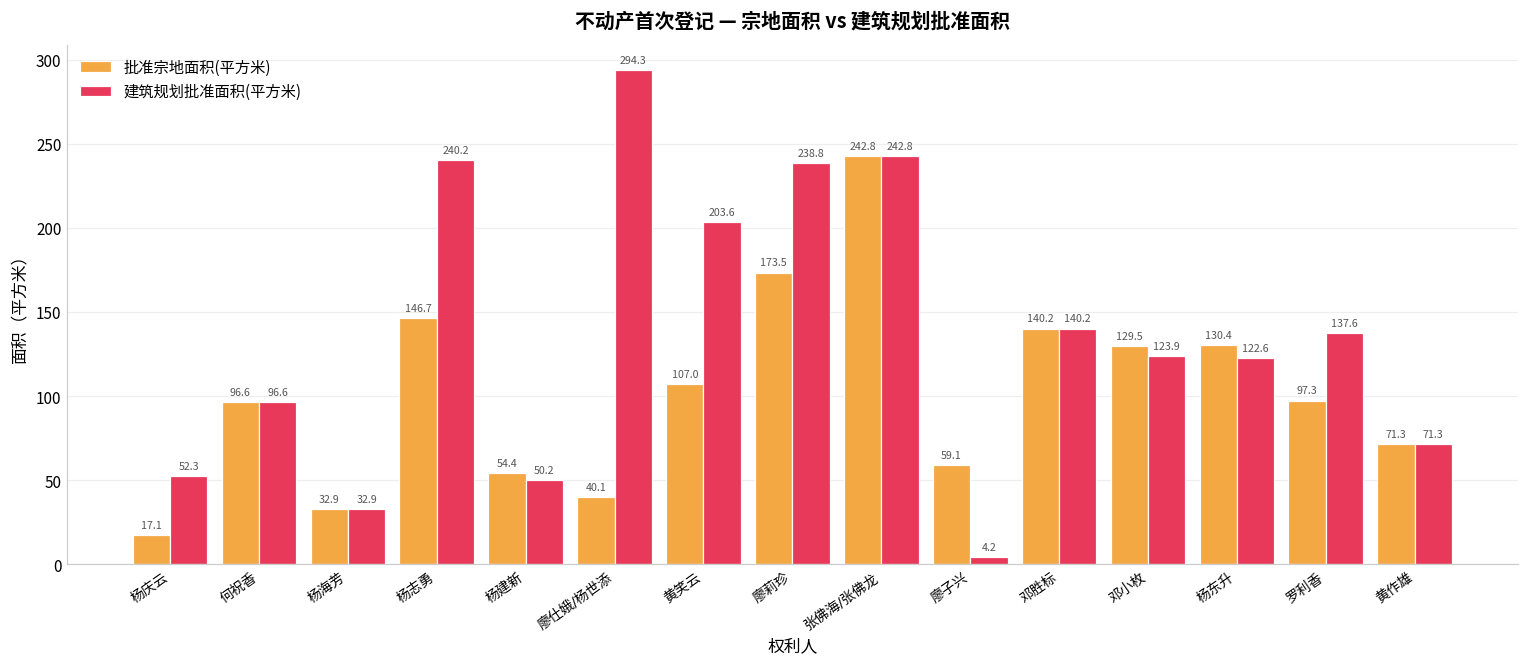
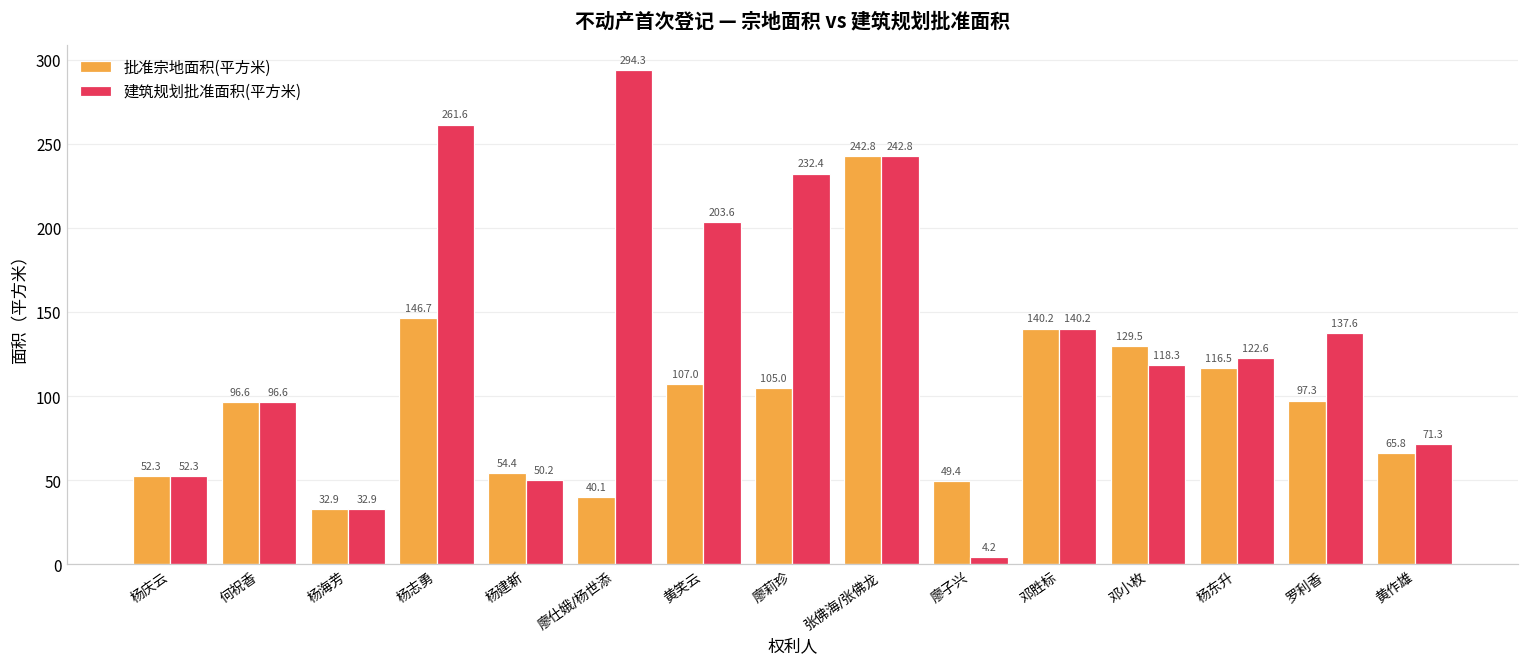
  {
    "批准宗地面积(平方米)": {
-     "杨庆云": 17.1,
+     "杨庆云": 52.3,
      "何祝香": 96.6,
      "杨海芳": 32.9,
      "杨志勇": 146.7,
      "杨建新": 54.4,
      "廖仕娥/杨世添": 40.1,
      "黄笑云": 107.0,
-     "廖莉珍": 173.5,
+     "廖莉珍": 105.0,
      "张佛海/张佛龙": 242.8,
-     "廖子兴": 59.1,
+     "廖子兴": 49.4,
      "邓胜标": 140.2,
      "邓小枚": 129.5,
-     "杨东升": 130.4,
+     "杨东升": 116.5,
      "罗利香": 97.3,
-     "黄作雄": 71.3
+     "黄作雄": 65.8
    },
    "建筑规划批准面积(平方米)": {
      "杨庆云": 52.3,
      "何祝香": 96.6,
      "杨海芳": 32.9,
-     "杨志勇": 240.2,
+     "杨志勇": 261.6,
      "杨建新": 50.2,
      "廖仕娥/杨世添": 294.3,
      "黄笑云": 203.6,
-     "廖莉珍": 238.8,
+     "廖莉珍": 232.4,
      "张佛海/张佛龙": 242.8,
      "廖子兴": 4.2,
      "邓胜标": 140.2,
-     "邓小枚": 123.9,
+     "邓小枚": 118.3,
      "杨东升": 122.6,
      "罗利香": 137.6,
      "黄作雄": 71.3
    }
  }
